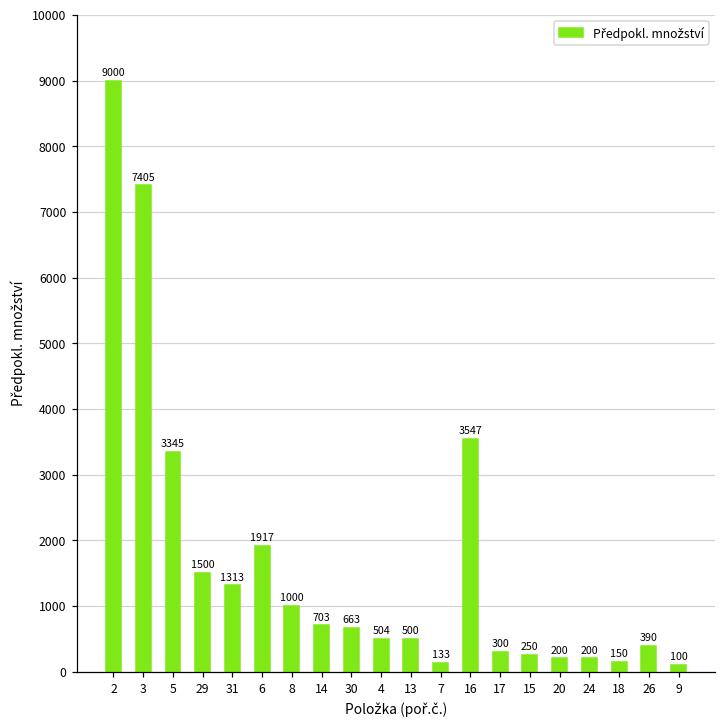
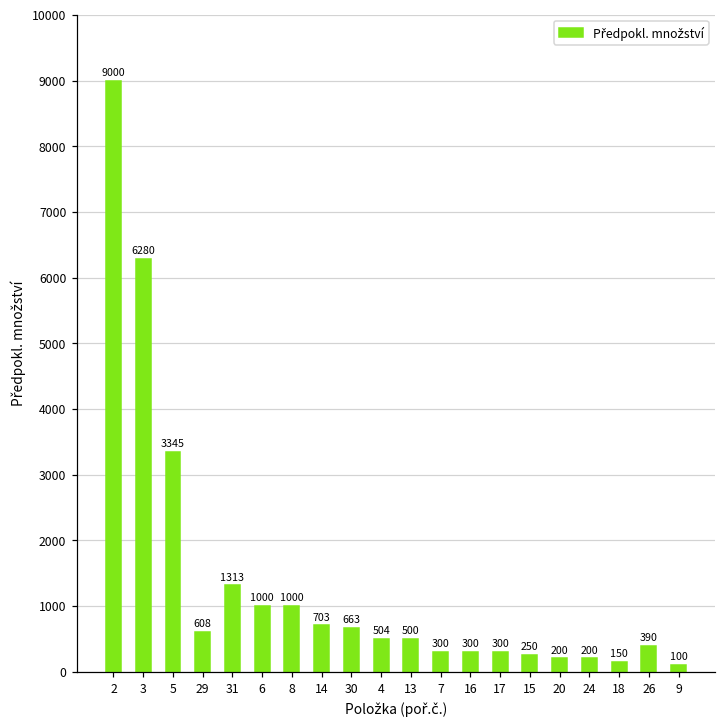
  {
    "2": 9000,
-   "3": 7405,
+   "3": 6280,
    "5": 3345,
-   "29": 1500,
+   "29": 608,
    "31": 1313,
-   "6": 1917,
+   "6": 1000,
    "8": 1000,
    "14": 703,
    "30": 663,
    "4": 504,
    "13": 500,
-   "7": 133,
-   "16": 3547,
+   "7": 300,
+   "16": 300,
    "17": 300,
    "15": 250,
    "20": 200,
    "24": 200,
    "18": 150,
    "26": 390,
    "9": 100
  }
